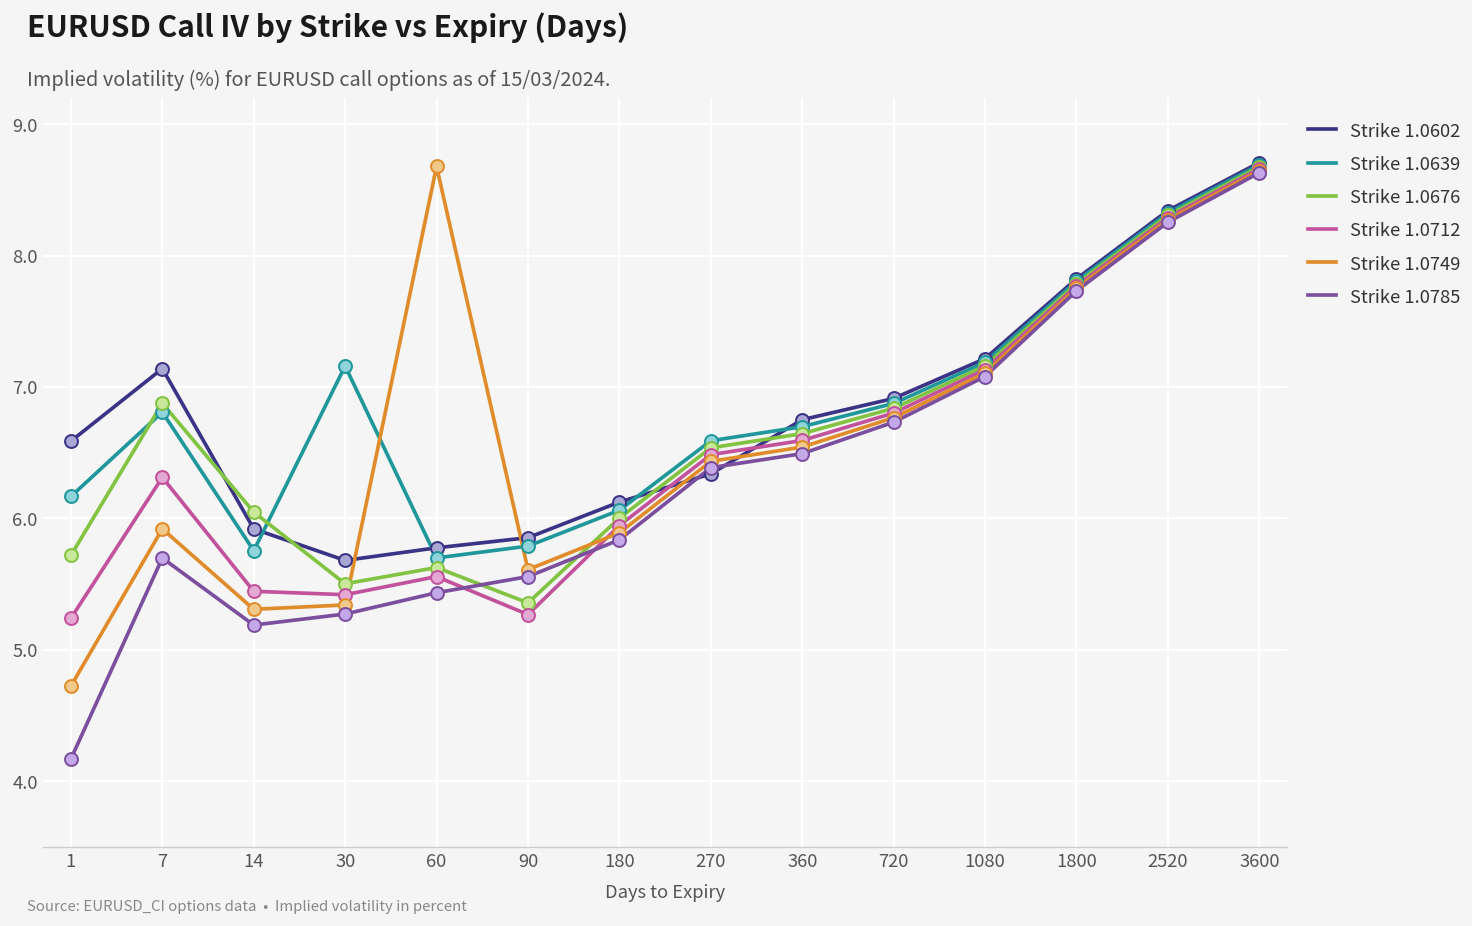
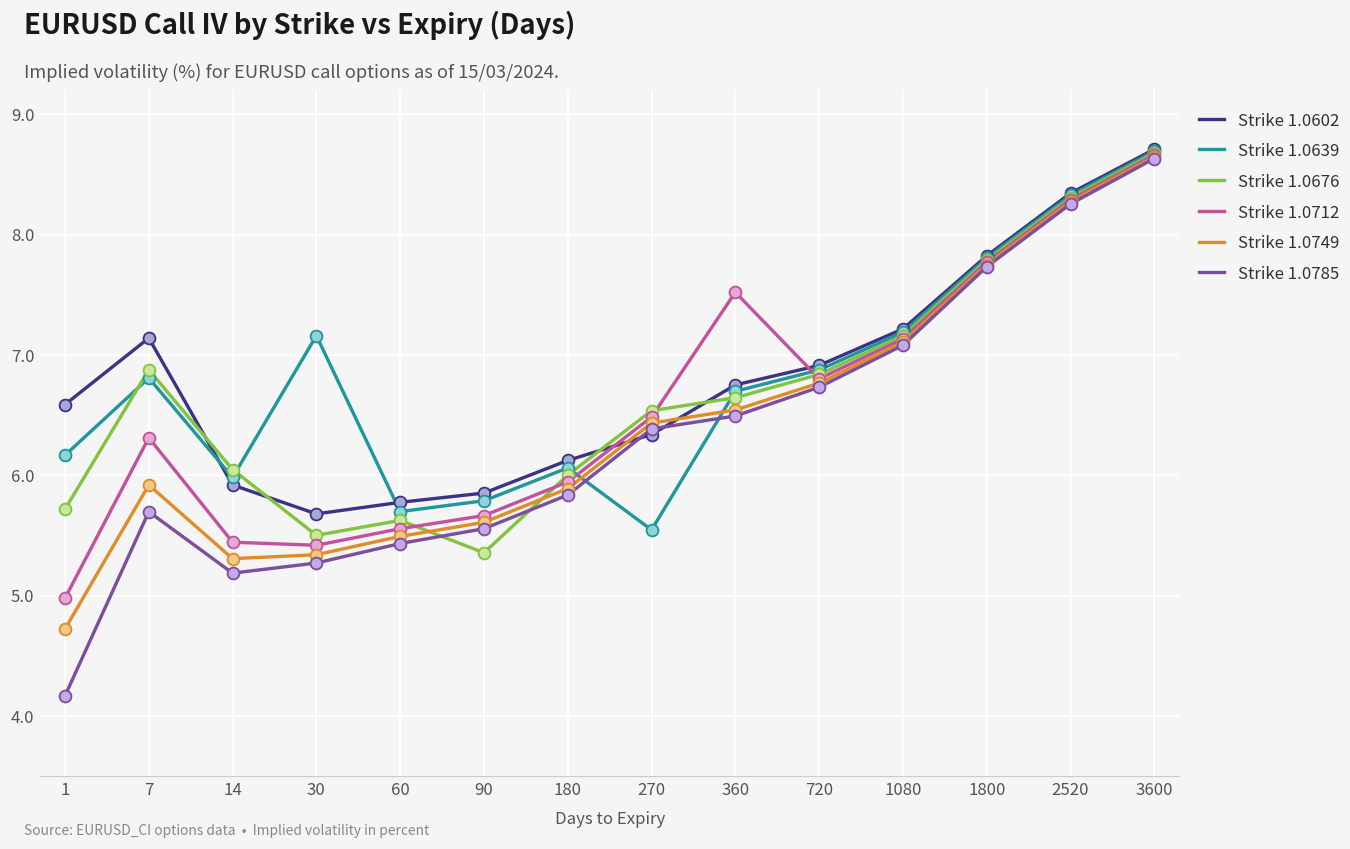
  {
    "Strike 1.0602": {
      "1": 6.59,
      "7": 7.14,
      "14": 5.92,
      "30": 5.68,
      "60": 5.78,
      "90": 5.85,
      "180": 6.12,
      "270": 6.34,
      "360": 6.75,
      "720": 6.91,
      "1080": 7.22
    },
    "Strike 1.0639": {
      "1": 6.17,
      "7": 6.81,
-     "14": 5.75,
+     "14": 5.98,
      "30": 7.16,
      "60": 5.70,
      "90": 5.79,
      "180": 6.06,
-     "270": 6.59,
+     "270": 5.55,
      "360": 6.70,
      "720": 6.88,
      "1080": 7.19
    },
    "Strike 1.0676": {
      "1": 5.72,
      "7": 6.88,
      "14": 6.05,
      "30": 5.50,
      "60": 5.63,
      "90": 5.36,
      "180": 6.00,
      "270": 6.54,
      "360": 6.65,
      "720": 6.84,
      "1080": 7.16
    },
    "Strike 1.0712": {
-     "1": 5.24,
+     "1": 4.98,
      "7": 6.31,
      "14": 5.45,
      "30": 5.42,
      "60": 5.56,
-     "90": 5.27,
+     "90": 5.67,
      "180": 5.95,
      "270": 6.49,
-     "360": 6.59,
+     "360": 7.52,
      "720": 6.80,
      "1080": 7.13
    },
    "Strike 1.0749": {
      "1": 4.72,
      "7": 5.92,
      "14": 5.31,
      "30": 5.34,
-     "60": 8.68,
+     "60": 5.49,
      "90": 5.61,
      "180": 5.89,
      "270": 6.43,
      "360": 6.54,
      "720": 6.77,
      "1080": 7.11
    },
    "Strike 1.0785": {
      "1": 4.17,
      "7": 5.70,
      "14": 5.19,
      "30": 5.27,
      "60": 5.43,
      "90": 5.56,
      "180": 5.84,
      "270": 6.39,
      "360": 6.49,
      "720": 6.73,
      "1080": 7.08
    }
  }
